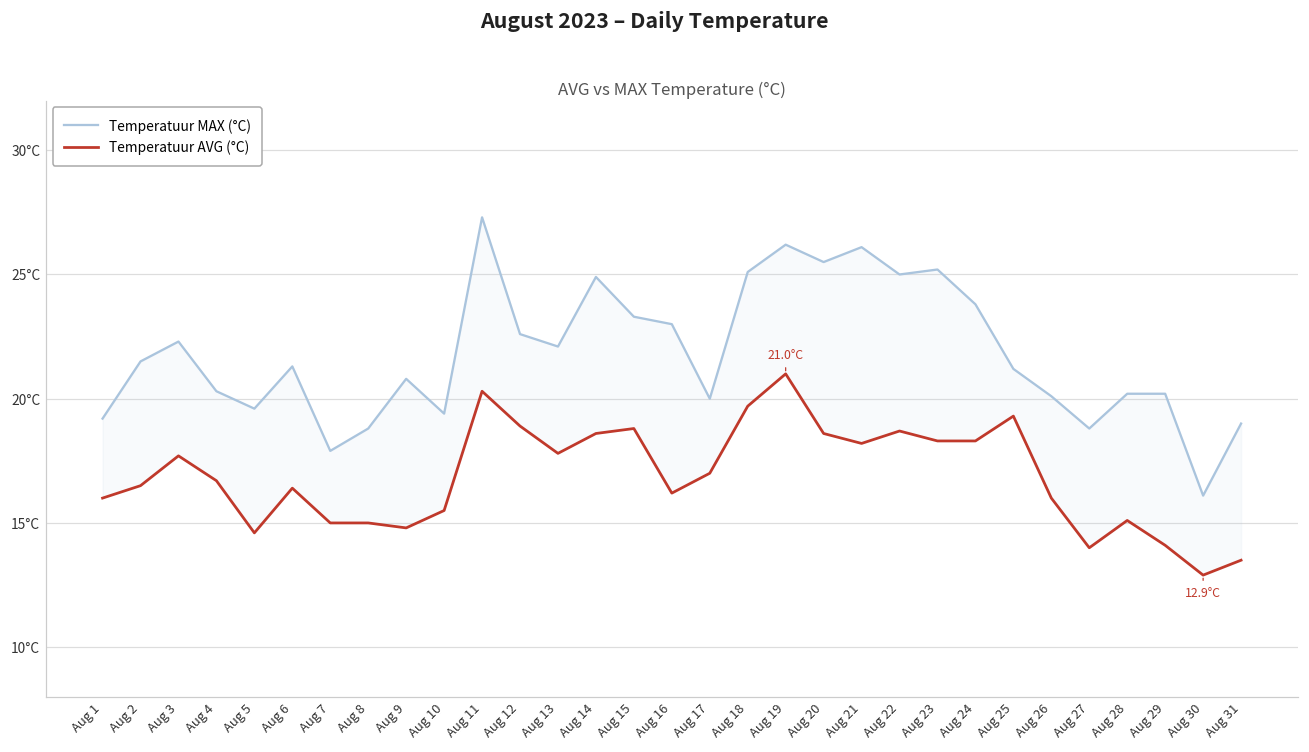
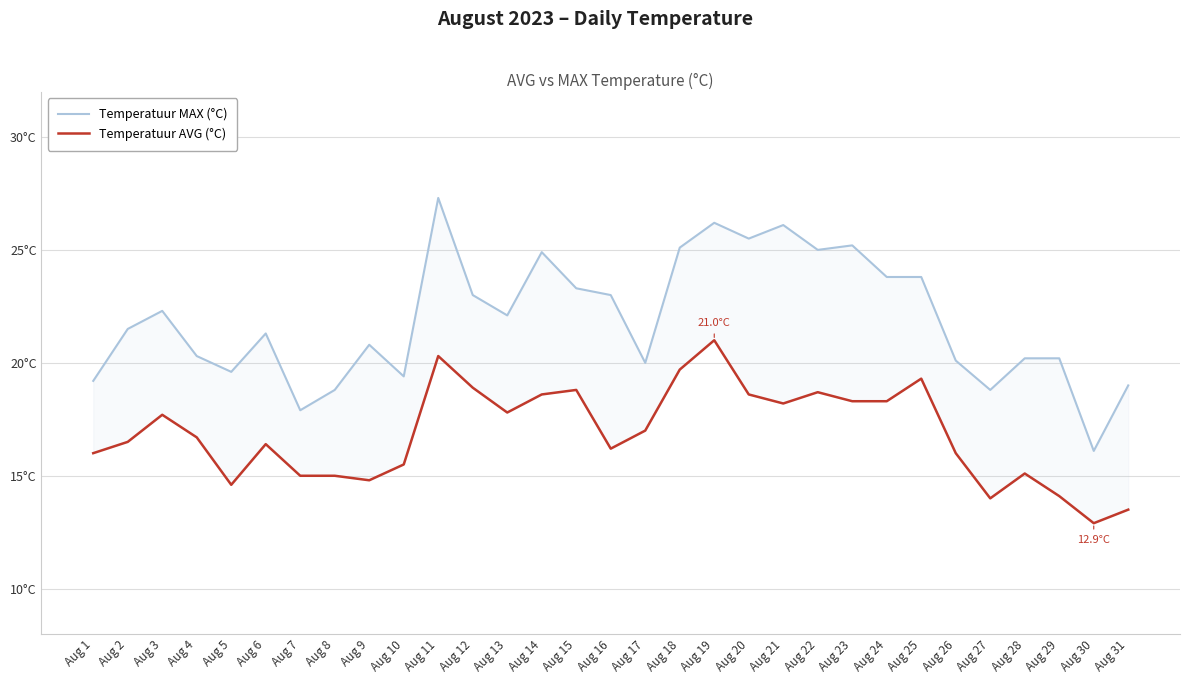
  {
    "Temperatuur MAX (°C)": {
      "Aug 1": "19.2°C",
      "Aug 2": "21.5°C",
      "Aug 3": "22.3°C",
      "Aug 4": "20.3°C",
      "Aug 5": "19.6°C",
      "Aug 6": "21.3°C",
      "Aug 7": "17.9°C",
      "Aug 8": "18.8°C",
      "Aug 9": "20.8°C",
      "Aug 10": "19.4°C",
      "Aug 11": "27.3°C",
-     "Aug 12": "22.6°C",
+     "Aug 12": "23.0°C",
      "Aug 13": "22.1°C",
      "Aug 14": "24.9°C",
      "Aug 15": "23.3°C",
      "Aug 16": "23.0°C",
      "Aug 17": "20.0°C",
      "Aug 18": "25.1°C",
      "Aug 19": "26.2°C",
      "Aug 20": "25.5°C",
      "Aug 21": "26.1°C",
      "Aug 22": "25.0°C",
      "Aug 23": "25.2°C",
      "Aug 24": "23.8°C",
-     "Aug 25": "21.2°C",
+     "Aug 25": "23.8°C",
      "Aug 26": "20.1°C",
      "Aug 27": "18.8°C",
      "Aug 28": "20.2°C",
      "Aug 29": "20.2°C",
      "Aug 30": "16.1°C",
      "Aug 31": "19.0°C"
    },
    "Temperatuur AVG (°C)": {
      "Aug 19": "21.0°C",
      "Aug 30": "12.9°C"
    }
  }
